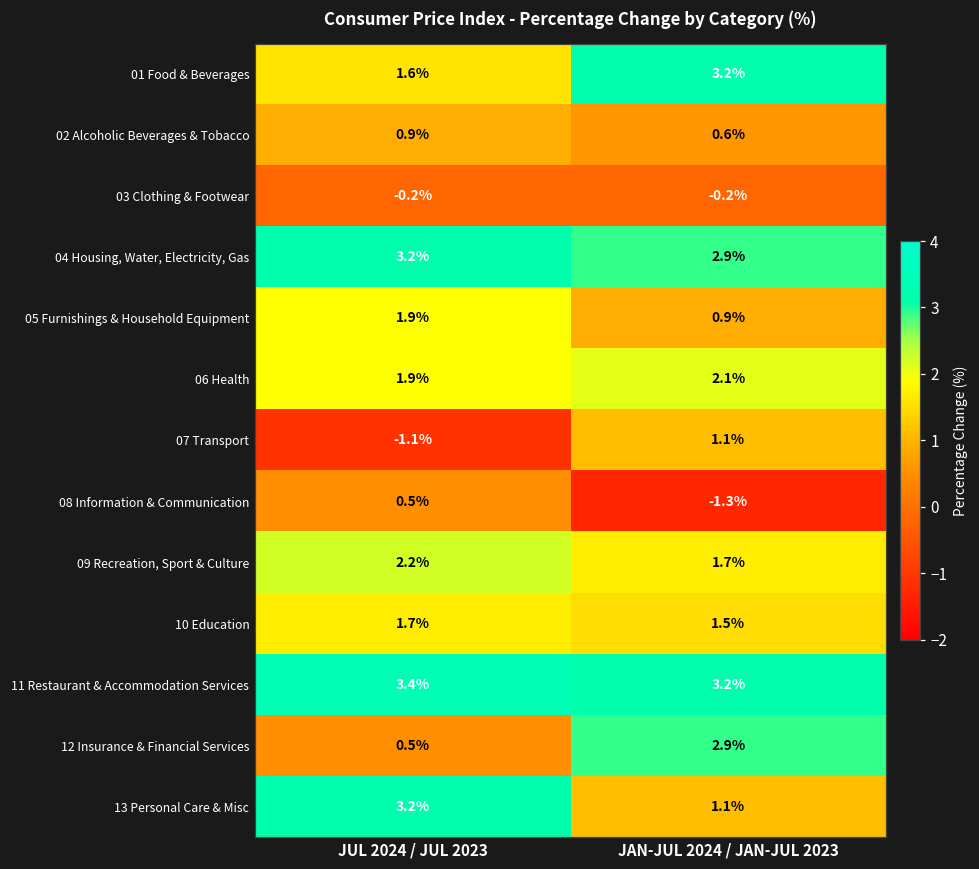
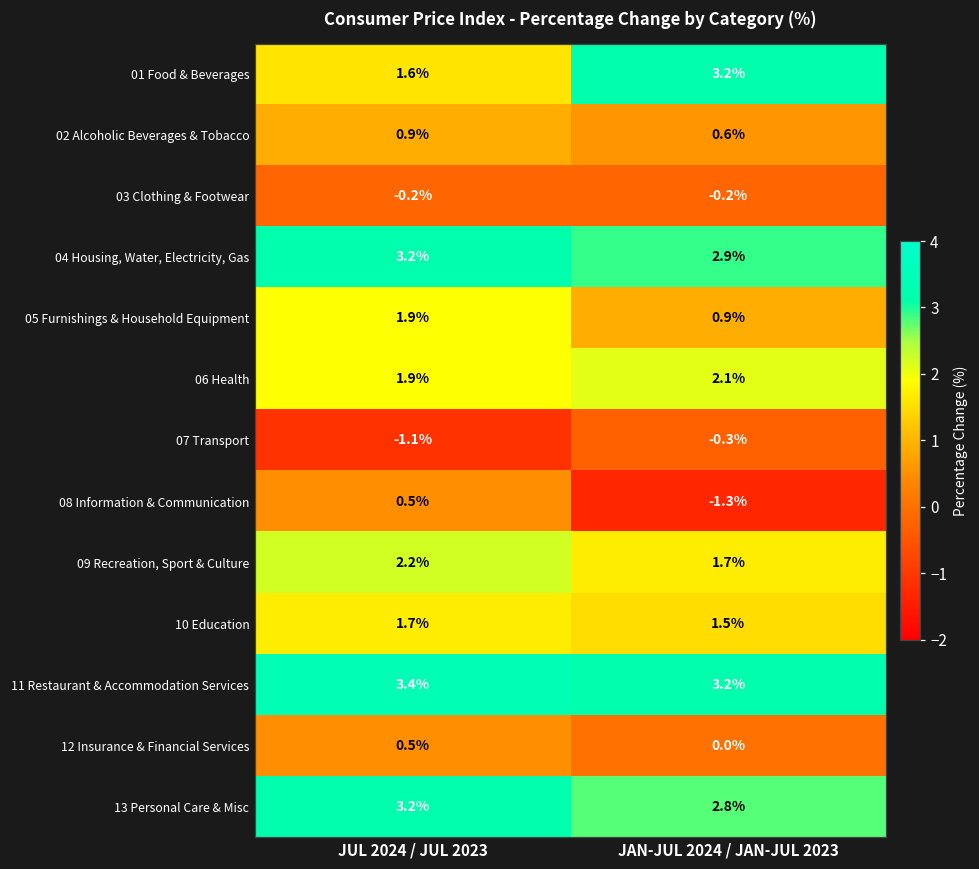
  {
    "01 Food & Beverages": {
      "JUL 2024 / JUL 2023": "1.6%",
      "JAN-JUL 2024 / JAN-JUL 2023": "3.2%"
    },
    "02 Alcoholic Beverages & Tobacco": {
      "JUL 2024 / JUL 2023": "0.9%",
      "JAN-JUL 2024 / JAN-JUL 2023": "0.6%"
    },
    "03 Clothing & Footwear": {
      "JUL 2024 / JUL 2023": "-0.2%",
      "JAN-JUL 2024 / JAN-JUL 2023": "-0.2%"
    },
    "04 Housing, Water, Electricity, Gas": {
      "JUL 2024 / JUL 2023": "3.2%",
      "JAN-JUL 2024 / JAN-JUL 2023": "2.9%"
    },
    "05 Furnishings & Household Equipment": {
      "JUL 2024 / JUL 2023": "1.9%",
      "JAN-JUL 2024 / JAN-JUL 2023": "0.9%"
    },
    "06 Health": {
      "JUL 2024 / JUL 2023": "1.9%",
      "JAN-JUL 2024 / JAN-JUL 2023": "2.1%"
    },
    "07 Transport": {
      "JUL 2024 / JUL 2023": "-1.1%",
-     "JAN-JUL 2024 / JAN-JUL 2023": "1.1%"
+     "JAN-JUL 2024 / JAN-JUL 2023": "-0.3%"
    },
    "08 Information & Communication": {
      "JUL 2024 / JUL 2023": "0.5%",
      "JAN-JUL 2024 / JAN-JUL 2023": "-1.3%"
    },
    "09 Recreation, Sport & Culture": {
      "JUL 2024 / JUL 2023": "2.2%",
      "JAN-JUL 2024 / JAN-JUL 2023": "1.7%"
    },
    "10 Education": {
      "JUL 2024 / JUL 2023": "1.7%",
      "JAN-JUL 2024 / JAN-JUL 2023": "1.5%"
    },
    "11 Restaurant & Accommodation Services": {
      "JUL 2024 / JUL 2023": "3.4%",
      "JAN-JUL 2024 / JAN-JUL 2023": "3.2%"
    },
    "12 Insurance & Financial Services": {
      "JUL 2024 / JUL 2023": "0.5%",
-     "JAN-JUL 2024 / JAN-JUL 2023": "2.9%"
+     "JAN-JUL 2024 / JAN-JUL 2023": "0.0%"
    },
    "13 Personal Care & Misc": {
      "JUL 2024 / JUL 2023": "3.2%",
-     "JAN-JUL 2024 / JAN-JUL 2023": "1.1%"
+     "JAN-JUL 2024 / JAN-JUL 2023": "2.8%"
    }
  }
